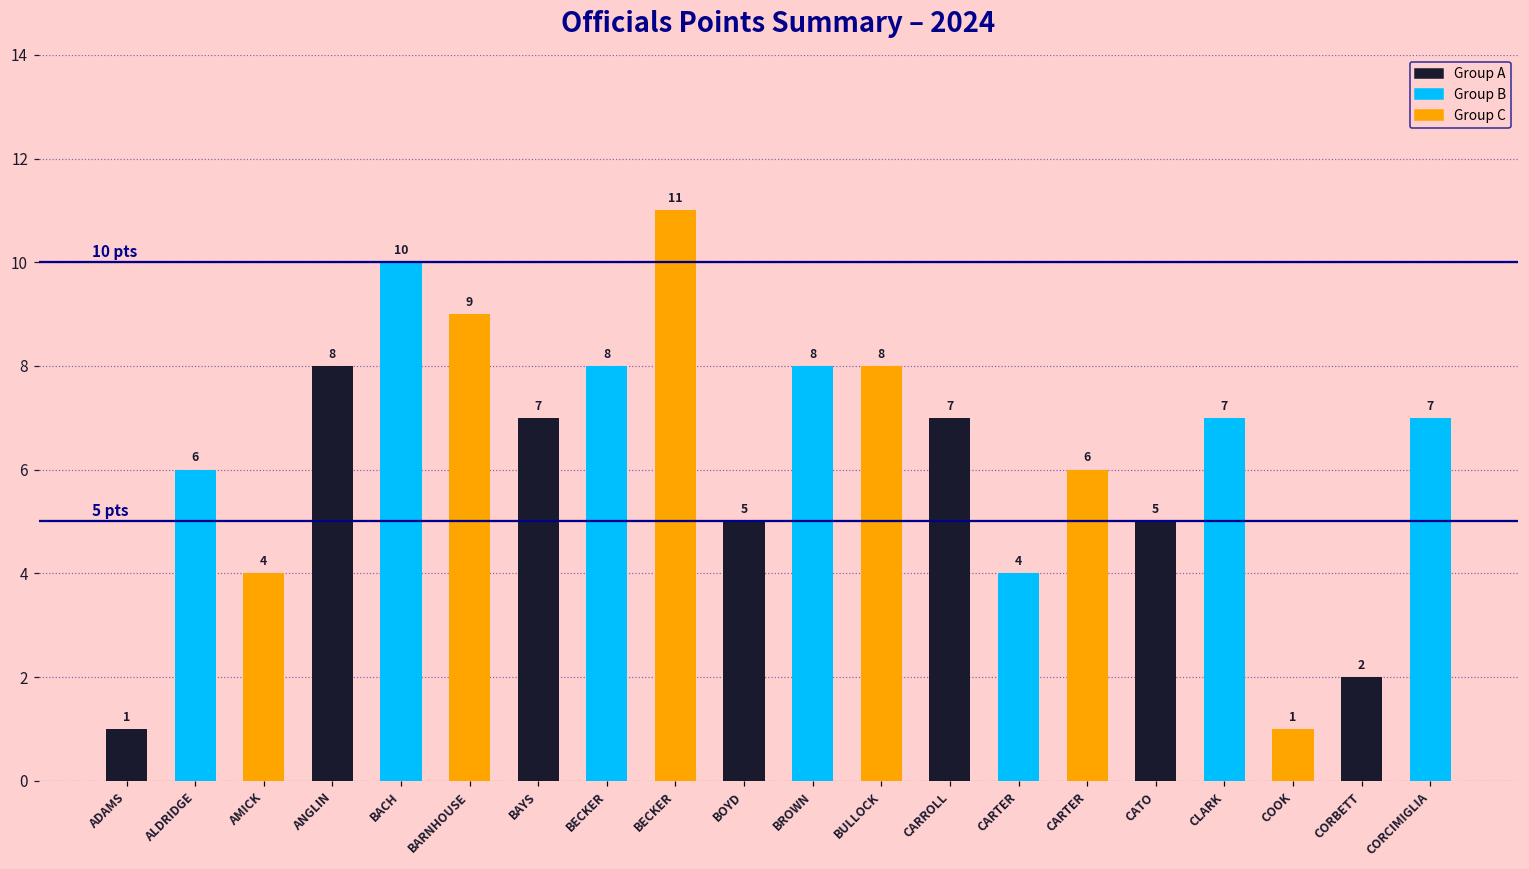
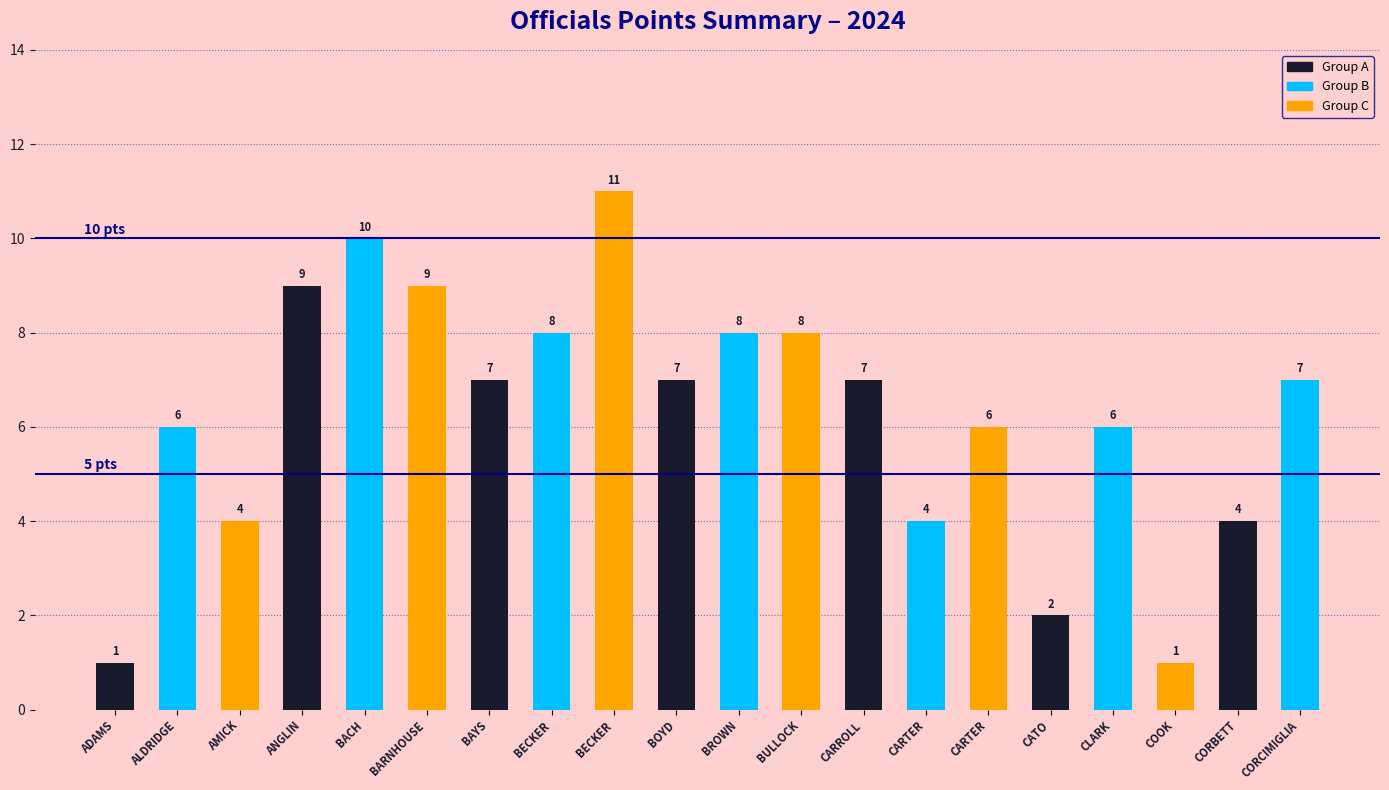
  {
    "ADAMS": 1,
    "ALDRIDGE": 6,
    "AMICK": 4,
-   "ANGLIN": 8,
+   "ANGLIN": 9,
    "BACH": 10,
    "BARNHOUSE": 9,
    "BAYS": 7,
-   "BOYD": 5,
+   "BOYD": 7,
    "BROWN": 8,
    "BULLOCK": 8,
    "CARROLL": 7,
-   "CATO": 5,
-   "CLARK": 7,
+   "CATO": 2,
+   "CLARK": 6,
    "COOK": 1,
-   "CORBETT": 2,
+   "CORBETT": 4,
    "CORCIMIGLIA": 7
  }
